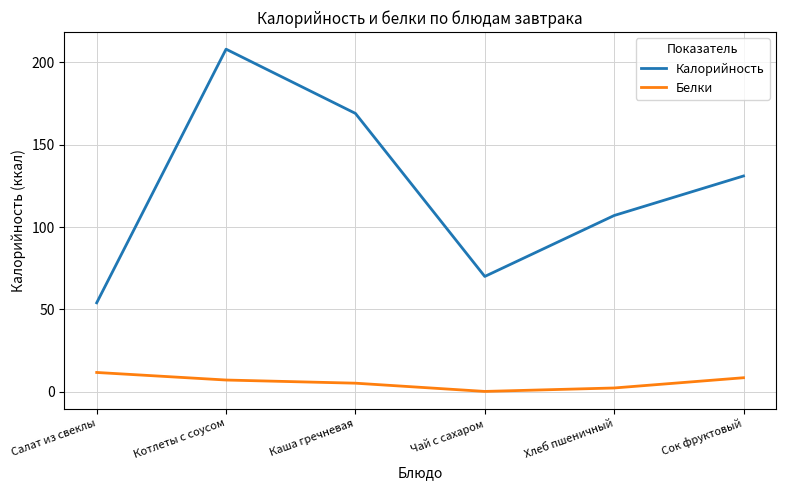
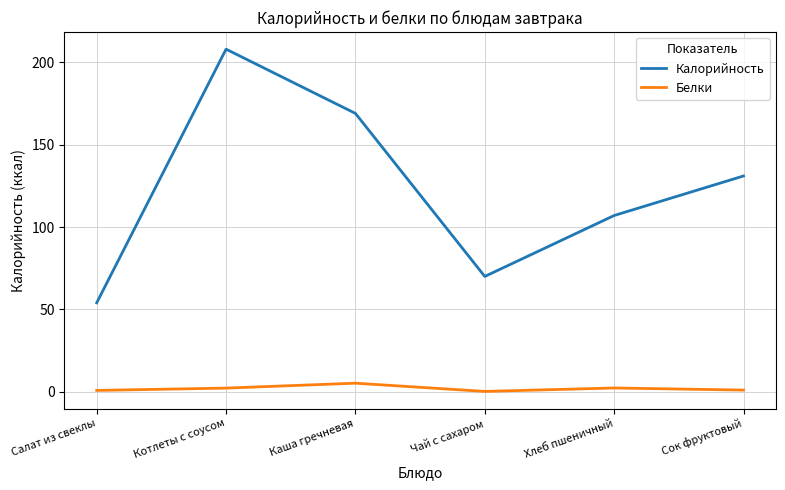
  {
    "Калорийность": {
      "Салат из свеклы": 54,
      "Котлеты с соусом": 208,
      "Каша гречневая": 169,
      "Чай с сахаром": 70,
      "Хлеб пшеничный": 107,
      "Сок фруктовый": 131
    },
    "Белки": {
-     "Салат из свеклы": 12,
-     "Котлеты с соусом": 7,
+     "Салат из свеклы": 1,
+     "Котлеты с соусом": 2,
      "Каша гречневая": 5,
      "Чай с сахаром": 0,
      "Хлеб пшеничный": 2,
-     "Сок фруктовый": 9
+     "Сок фруктовый": 1
    }
  }
